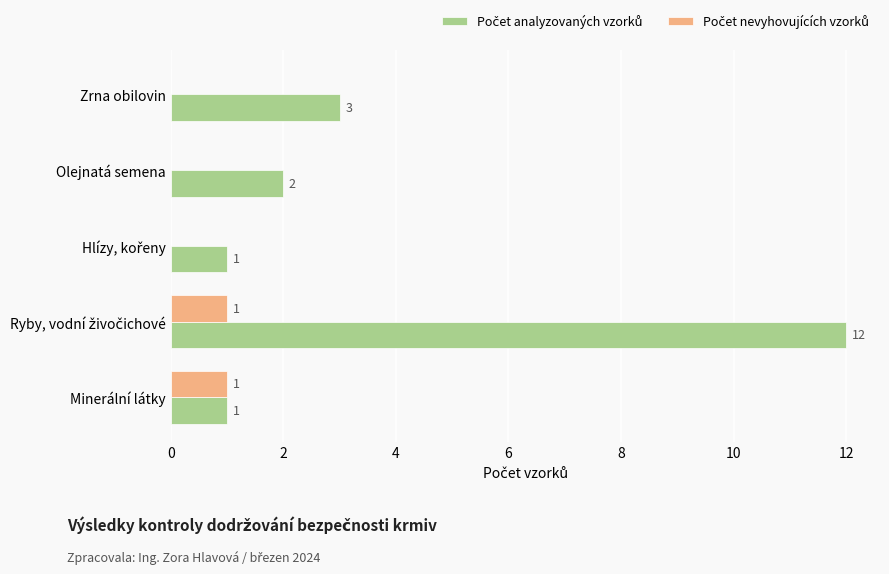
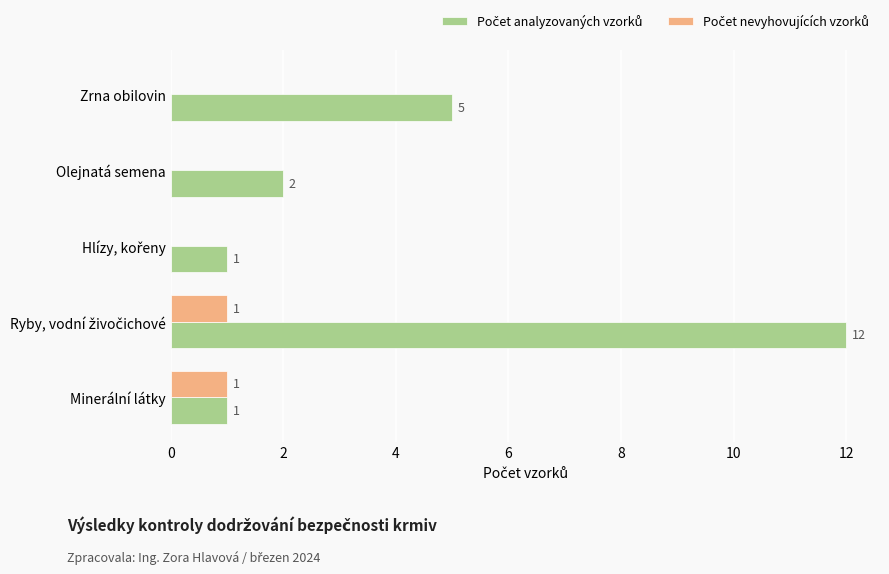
  {
    "Počet analyzovaných vzorků": {
-     "Zrna obilovin": 3,
+     "Zrna obilovin": 5,
      "Olejnatá semena": 2,
      "Hlízy, kořeny": 1,
      "Ryby, vodní živočichové": 12,
      "Minerální látky": 1
    },
    "Počet nevyhovujících vzorků": {
      "Ryby, vodní živočichové": 1,
      "Minerální látky": 1
    }
  }
